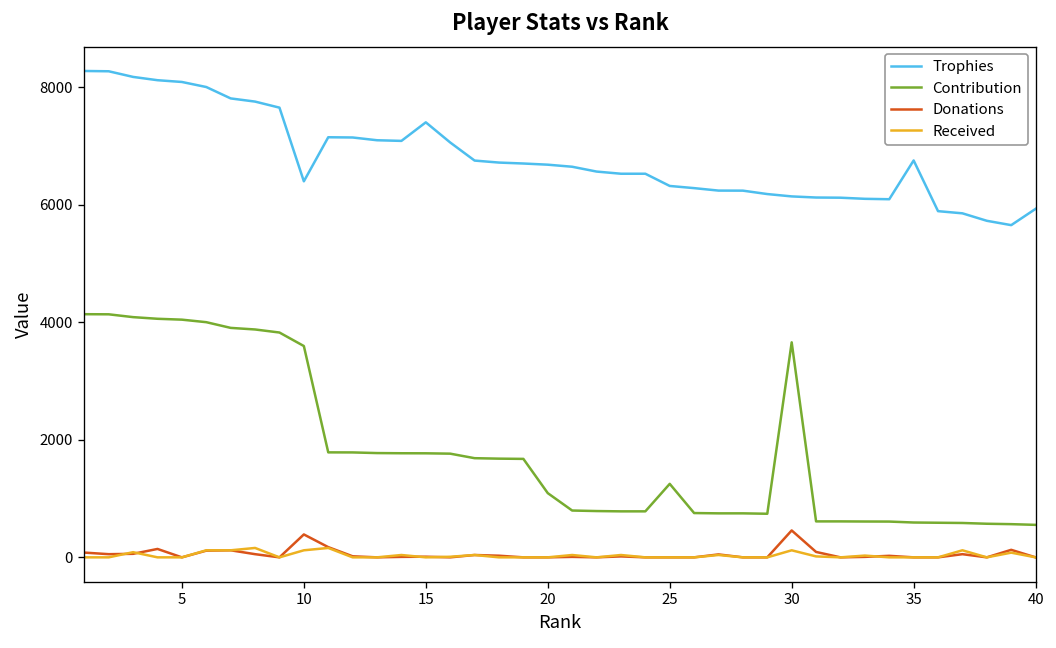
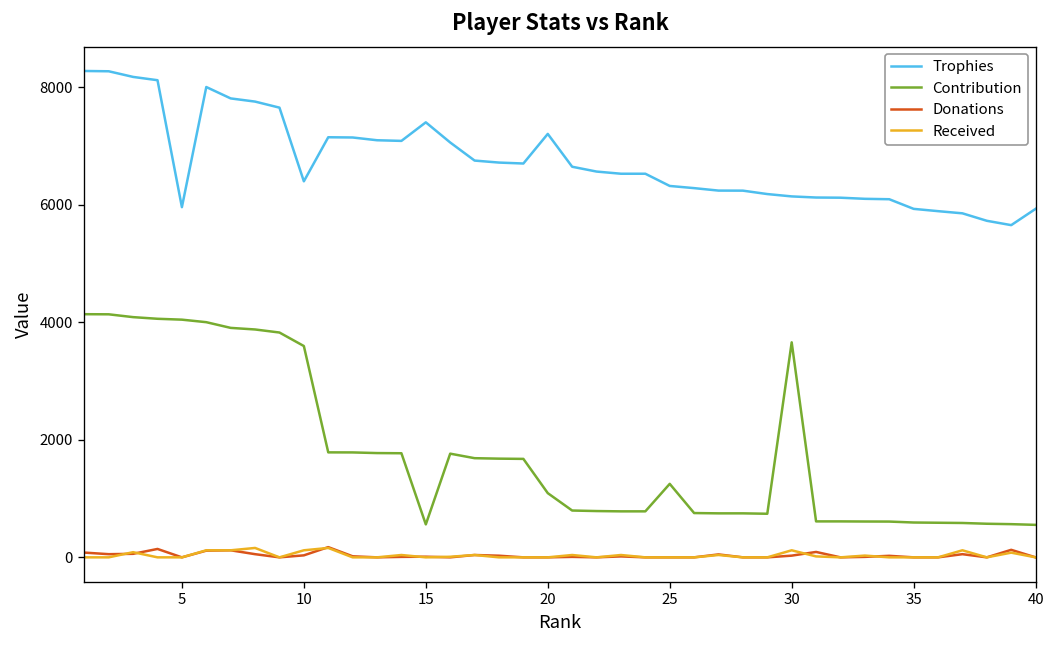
  {
    "Trophies": {
-     "5": 8100,
+     "5": 6000,
      "10": 6400,
      "15": 7400,
-     "20": 6700,
+     "20": 7200,
      "25": 6300,
      "30": 6100,
-     "35": 6800,
+     "35": 5900,
      "40": 5900
    },
    "Contribution": {
      "5": 4000,
      "10": 3600,
-     "15": 1800,
+     "15": 600,
      "20": 1100,
      "25": 1300,
      "30": 3700,
      "35": 600,
      "40": 600
    },
    "Donations": {
-     "10": 400,
-     "30": 500
+     "10": 0,
+     "30": 0
    },
    "Received": {
      "10": 100,
      "30": 100
    }
  }
